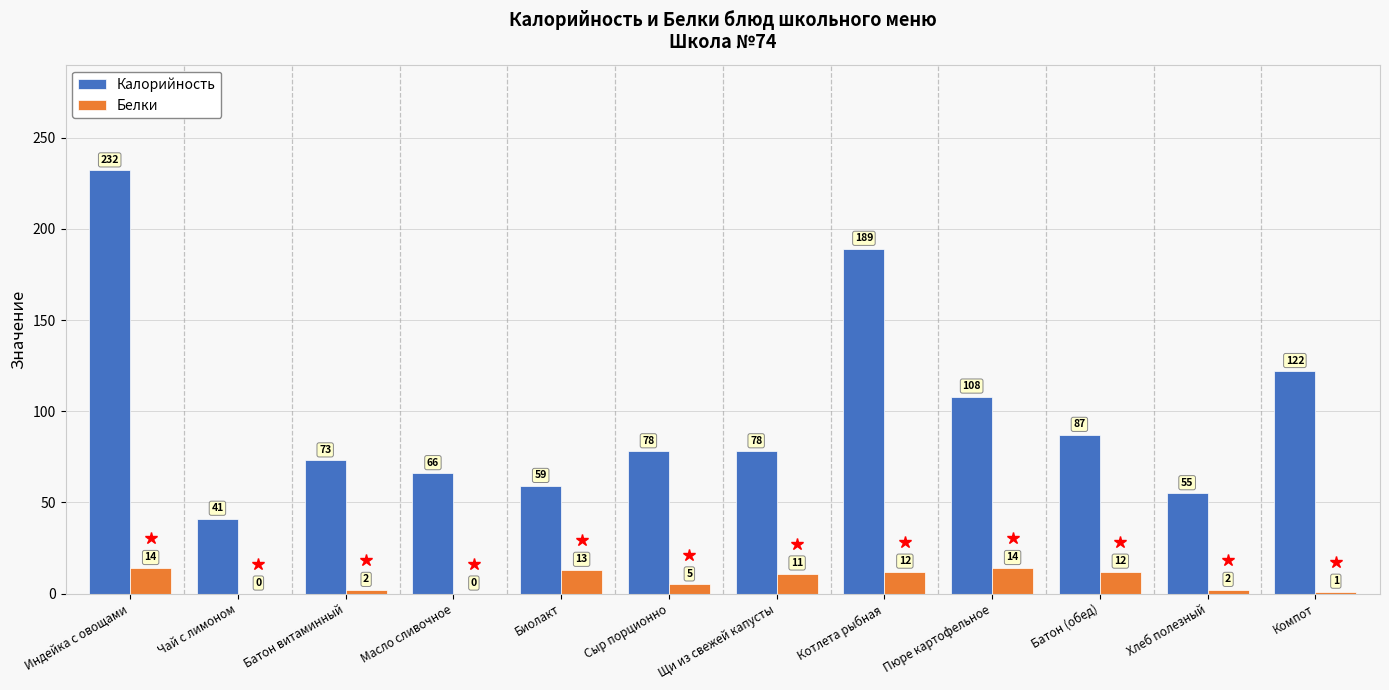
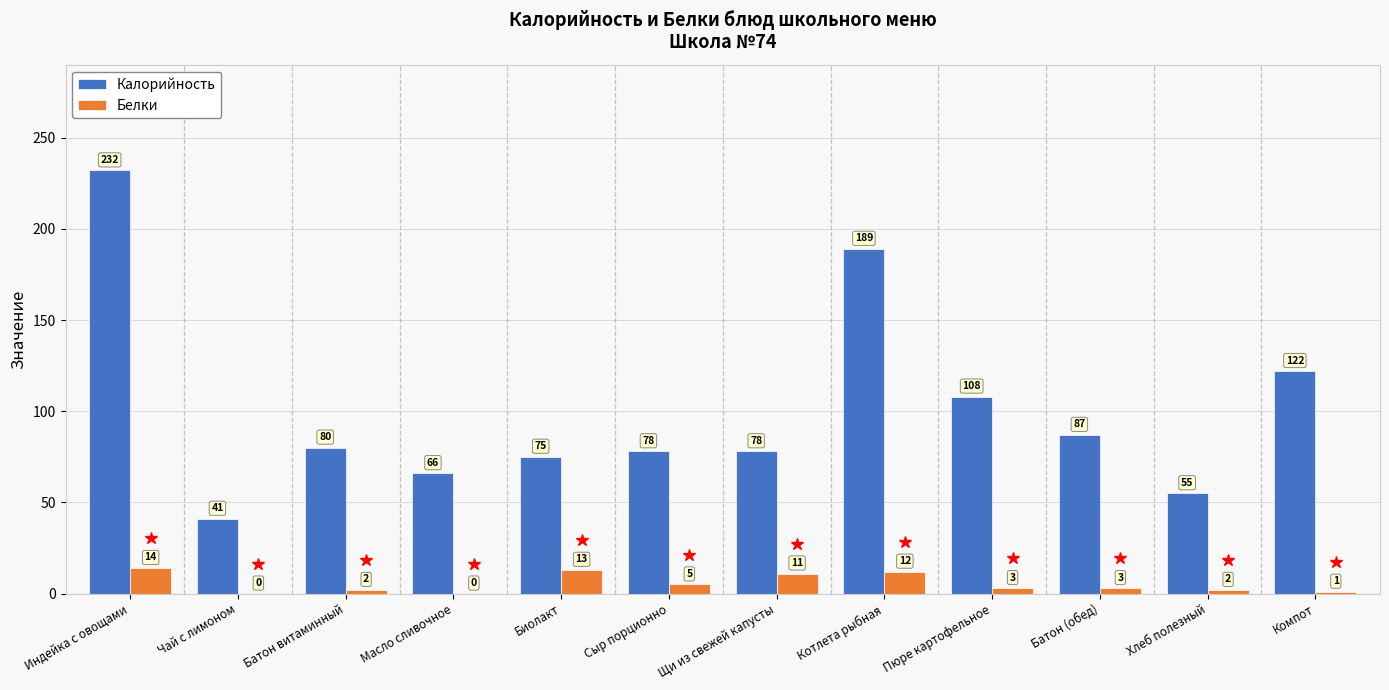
  {
    "Калорийность": {
-     "Батон витаминный": 73,
-     "Биолакт": 59
+     "Батон витаминный": 80,
+     "Биолакт": 75
    },
    "Белки": {
-     "Пюре картофельное": 14,
-     "Батон (обед)": 12
+     "Пюре картофельное": 3,
+     "Батон (обед)": 3
    }
  }
